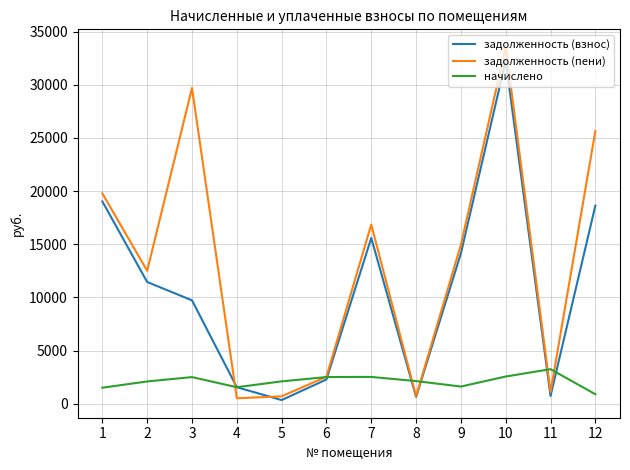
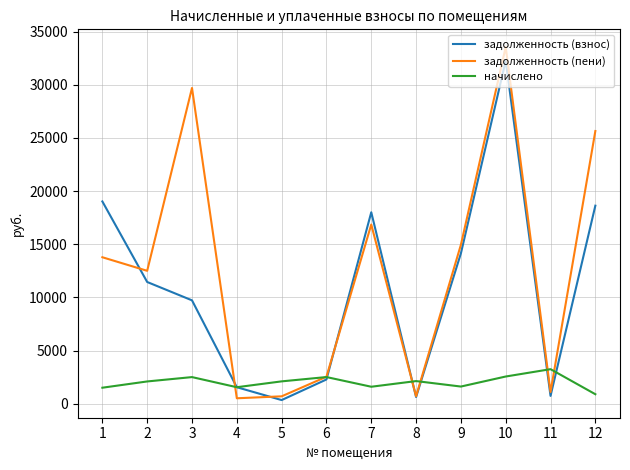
  {
    "задолженность (взнос)": {
      "1": 19000,
      "2": 11500,
      "3": 9700,
      "5": 400,
-     "7": 15600,
+     "7": 18000,
      "9": 14100,
      "11": 700,
      "12": 18600
    },
    "задолженность (пени)": {
-     "1": 19800,
+     "1": 13800,
      "2": 12500,
      "3": 29700,
      "4": 500,
      "5": 700,
      "7": 16900,
      "9": 15000,
      "11": 1100,
      "12": 25600
    },
    "начислено": {
      "1": 1500,
      "2": 2100,
      "3": 2500,
      "5": 2100,
-     "7": 2500,
+     "7": 1600,
      "8": 2100,
      "9": 1600,
      "10": 2600,
      "11": 3300,
      "12": 900
    }
  }
